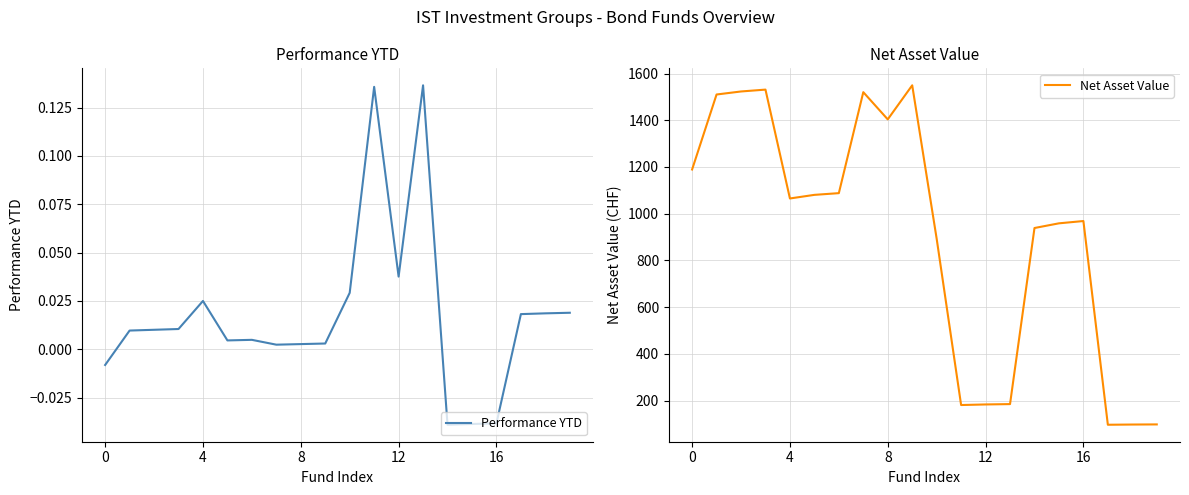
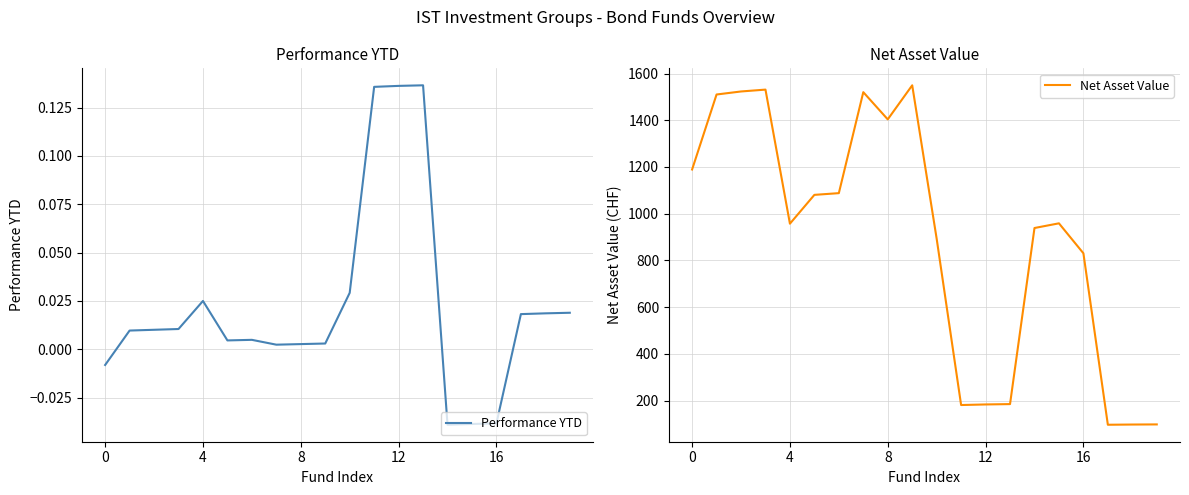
  {
    "Performance YTD": {
      "0": -0.008,
      "4": 0.025,
      "8": 0.003,
-     "12": 0.038
+     "12": 0.136
    },
    "Net Asset Value": {
      "0": 1190,
-     "4": 1070,
+     "4": 960,
      "8": 1400,
      "12": 180,
-     "16": 970
+     "16": 830
    }
  }
